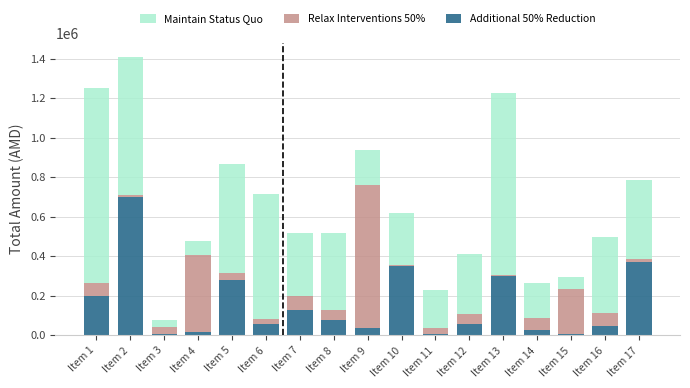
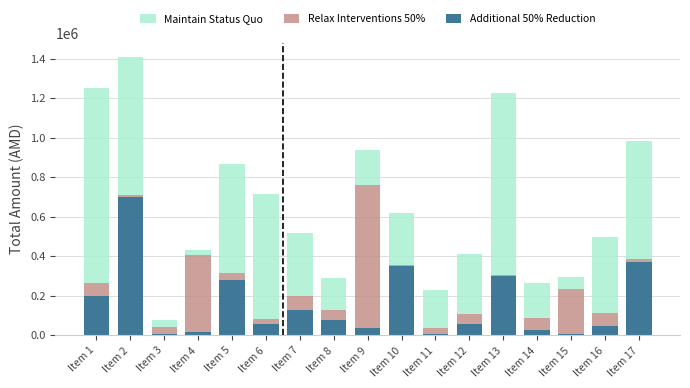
  {
    "Additional 50% Reduction": {
      "Item 1": 200000,
      "Item 2": 700000,
      "Item 4": 20000,
      "Item 5": 280000,
      "Item 6": 60000,
      "Item 7": 130000,
      "Item 8": 80000,
      "Item 9": 40000,
      "Item 10": 350000,
      "Item 12": 60000,
      "Item 13": 300000,
      "Item 14": 30000,
      "Item 16": 50000,
      "Item 17": 370000
    },
    "Relax Interventions 50%": {
      "Item 1": 70000,
      "Item 3": 30000,
      "Item 4": 390000,
      "Item 5": 40000,
      "Item 6": 20000,
      "Item 7": 70000,
      "Item 8": 50000,
      "Item 9": 720000,
      "Item 11": 30000,
      "Item 12": 50000,
      "Item 14": 60000,
      "Item 15": 230000,
      "Item 16": 60000,
      "Item 17": 20000
    },
    "Maintain Status Quo": {
      "Item 1": 980000,
      "Item 2": 700000,
      "Item 3": 30000,
-     "Item 4": 70000,
+     "Item 4": 30000,
      "Item 5": 550000,
      "Item 6": 630000,
      "Item 7": 320000,
-     "Item 8": 390000,
+     "Item 8": 160000,
      "Item 9": 170000,
      "Item 10": 260000,
      "Item 11": 190000,
      "Item 12": 300000,
      "Item 13": 920000,
      "Item 14": 180000,
      "Item 15": 60000,
      "Item 16": 380000,
-     "Item 17": 400000
+     "Item 17": 600000
    }
  }
